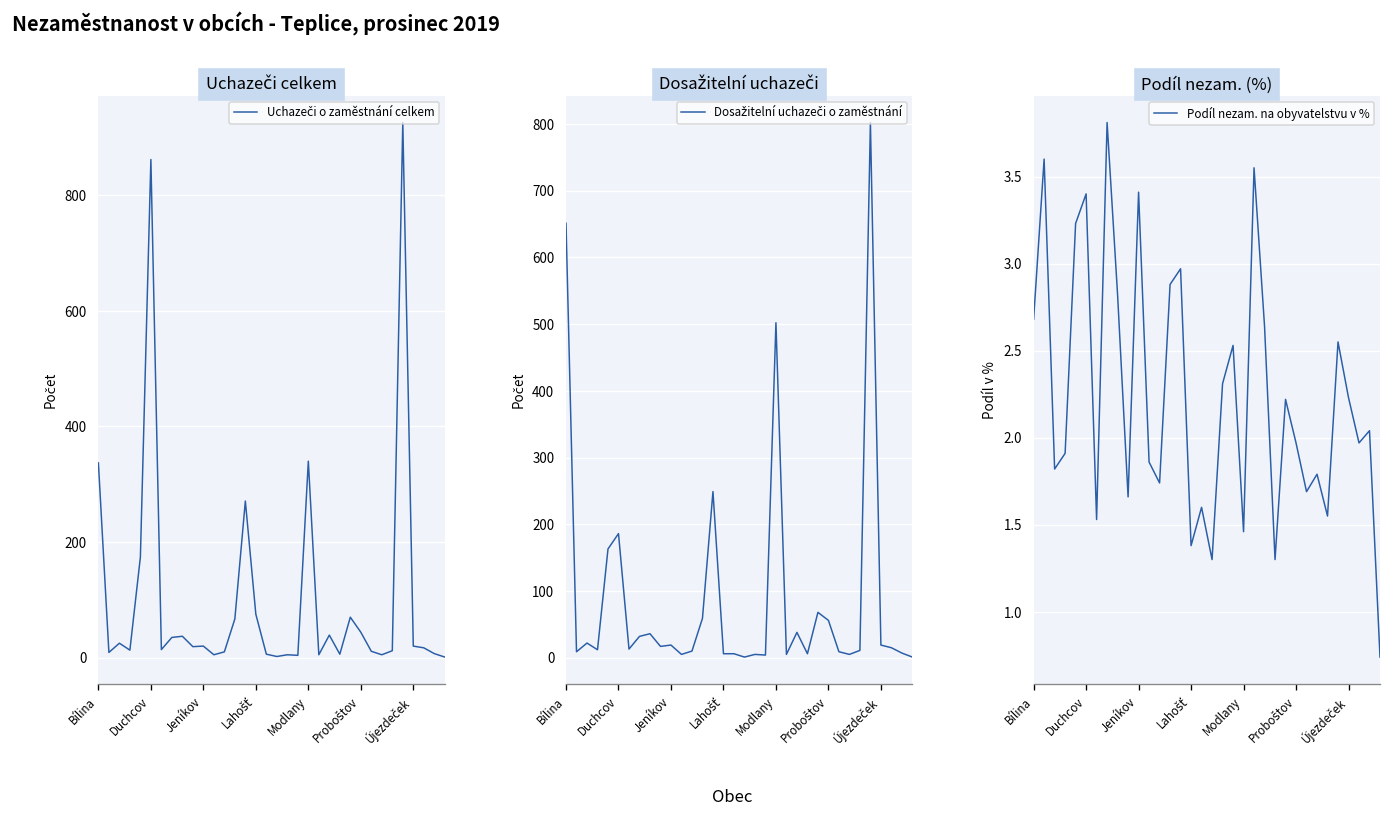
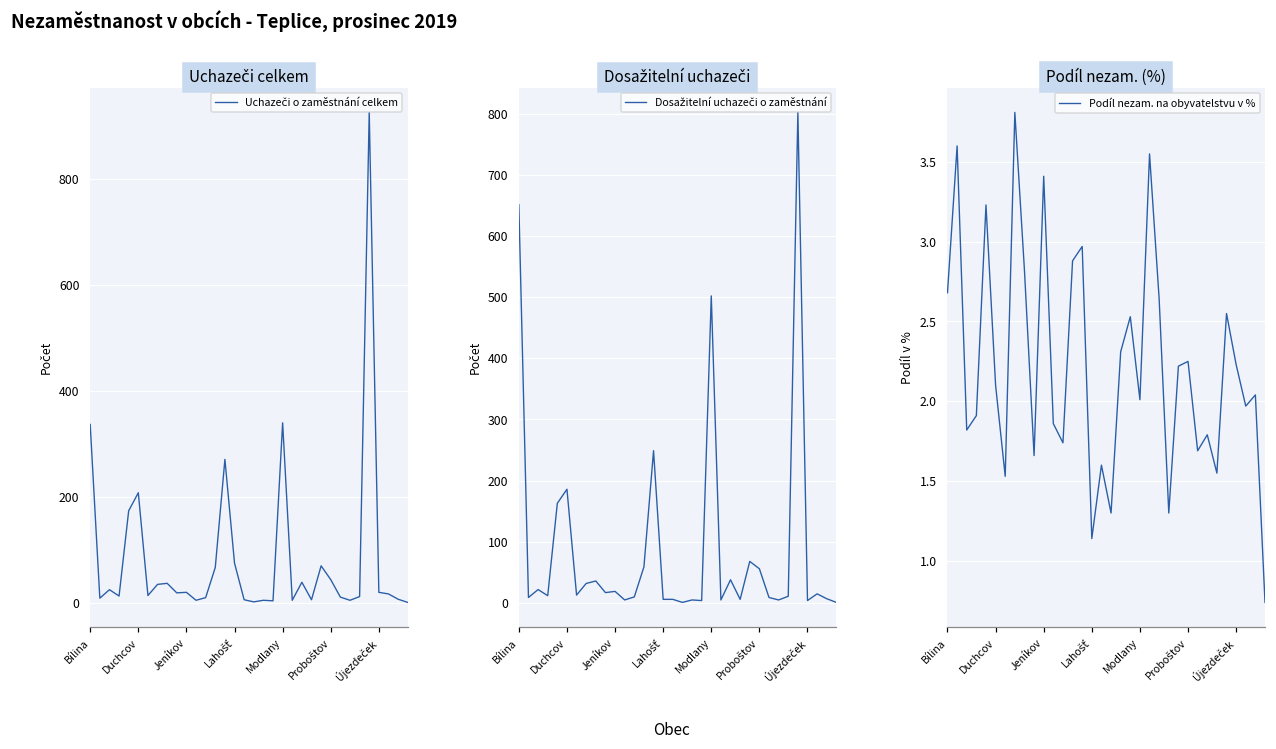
  {
    "Uchazeči celkem": {
      "Bílina": 340,
-     "Duchcov": 860,
+     "Duchcov": 210,
      "Jeníkov": 20,
      "Lahošť": 80,
      "Modlany": 340,
      "Proboštov": 40,
      "Újezdeček": 20
    },
    "Dosažitelní uchazeči": {
      "Bílina": 650,
      "Duchcov": 190,
      "Jeníkov": 20,
      "Lahošť": 10,
      "Modlany": 500,
      "Proboštov": 60,
-     "Újezdeček": 20
+     "Újezdeček": 0
    },
    "Podíl nezam. (%)": {
      "Bílina": 2.68,
-     "Duchcov": 3.4,
+     "Duchcov": 2.1,
      "Jeníkov": 3.41,
-     "Lahošť": 1.38,
-     "Modlany": 1.46,
-     "Proboštov": 1.97,
+     "Lahošť": 1.14,
+     "Modlany": 2.01,
+     "Proboštov": 2.25,
      "Újezdeček": 2.23
    }
  }
